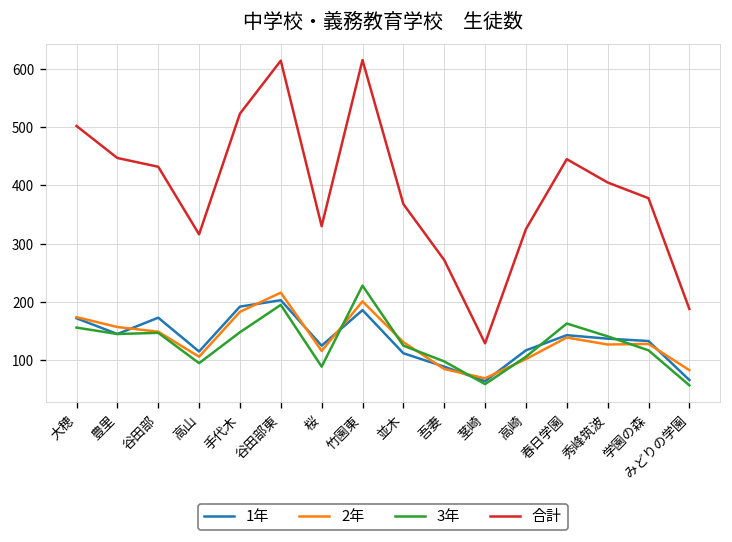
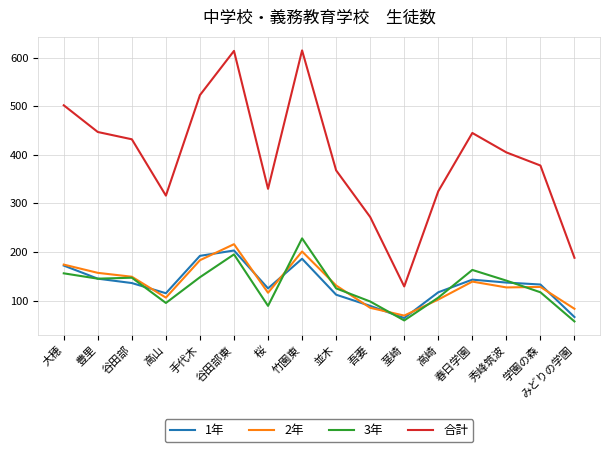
  {
    "1年": {
-     "谷田部": 170,
+     "谷田部": 140,
      "高山": 120,
      "手代木": 190,
      "谷田部東": 200,
      "桜": 130,
      "竹園東": 190,
      "並木": 110,
      "高崎": 120,
      "みどりの学園": 70
    },
    "2年": {
      "豊里": 160,
      "高山": 110,
      "手代木": 180,
      "谷田部東": 220,
      "桜": 120,
      "竹園東": 200,
      "並木": 130,
      "秀峰筑波": 130,
      "みどりの学園": 80
    },
    "3年": {
      "大穂": 160,
      "高山": 100,
      "手代木": 150,
      "谷田部東": 200,
      "桜": 90,
      "竹園東": 230,
      "並木": 130,
      "吾妻": 100,
      "春日学園": 160,
      "学園の森": 120,
      "みどりの学園": 60
    },
    "合計": {
      "大穂": 500,
      "豊里": 450,
      "谷田部": 430,
      "高山": 320,
      "手代木": 520,
      "谷田部東": 610,
      "桜": 330,
      "竹園東": 620,
      "並木": 370,
      "吾妻": 270,
      "茎崎": 130,
      "高崎": 330,
      "春日学園": 450,
      "秀峰筑波": 410,
      "学園の森": 380,
      "みどりの学園": 190
    }
  }
